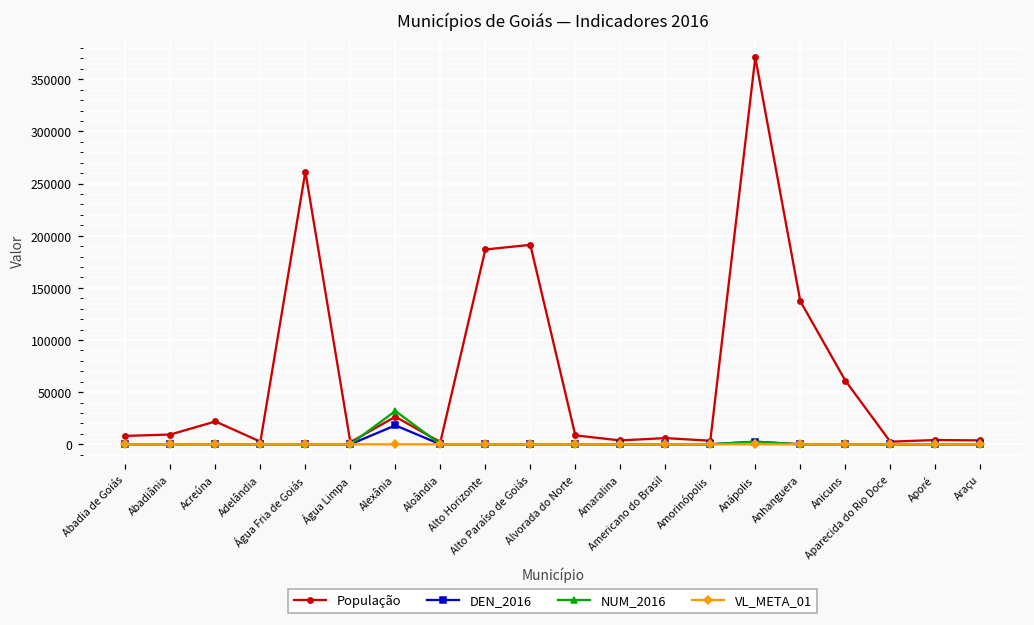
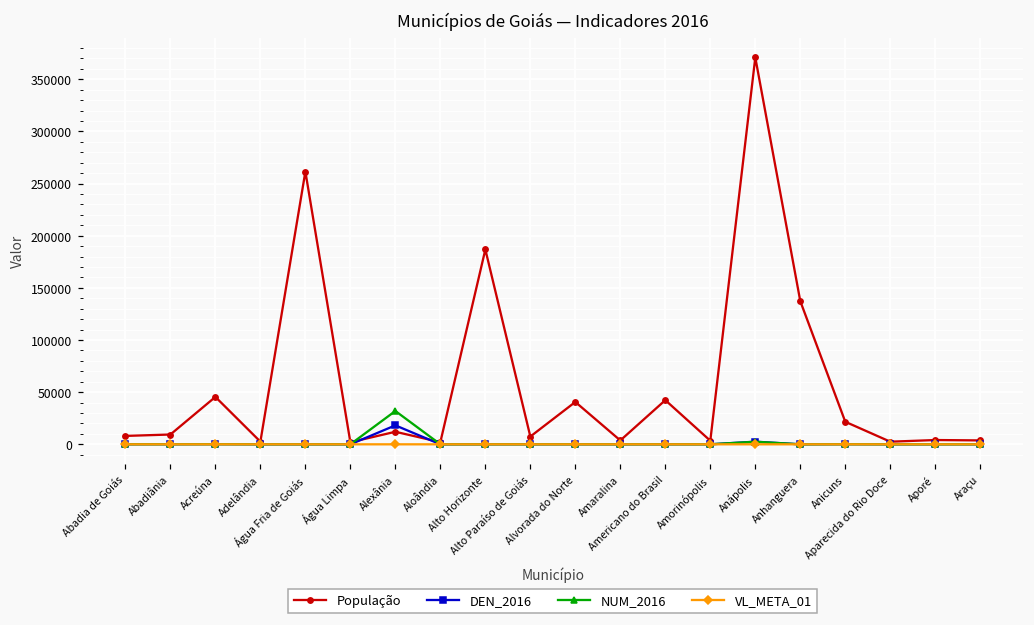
  {
    "População": {
      "Abadia de Goiás": 10000,
      "Abadiânia": 10000,
-     "Acreúna": 20000,
+     "Acreúna": 50000,
      "Água Fria de Goiás": 260000,
-     "Alexânia": 30000,
+     "Alexânia": 10000,
      "Alto Horizonte": 190000,
-     "Alto Paraíso de Goiás": 190000,
-     "Alvorada do Norte": 10000,
+     "Alto Paraíso de Goiás": 10000,
+     "Alvorada do Norte": 40000,
      "Amaralina": 0,
-     "Americano do Brasil": 10000,
+     "Americano do Brasil": 40000,
      "Amorinópolis": 0,
      "Anápolis": 370000,
      "Anhanguera": 140000,
-     "Anicuns": 60000,
+     "Anicuns": 20000,
      "Aporé": 0,
      "Araçu": 0
    },
    "DEN_2016": {
      "Alexânia": 20000
    },
    "NUM_2016": {
      "Alexânia": 30000
    },
    "VL_META_01": {
      "Alexânia": 0
    }
  }
